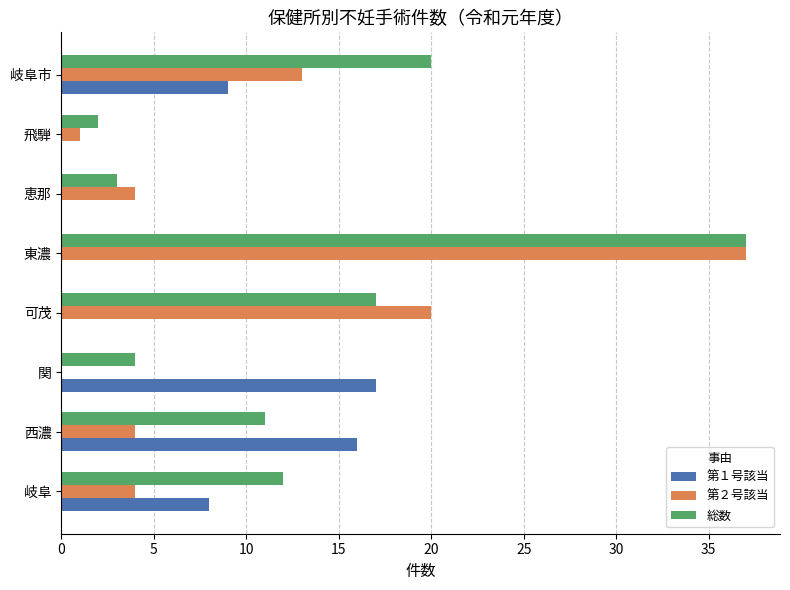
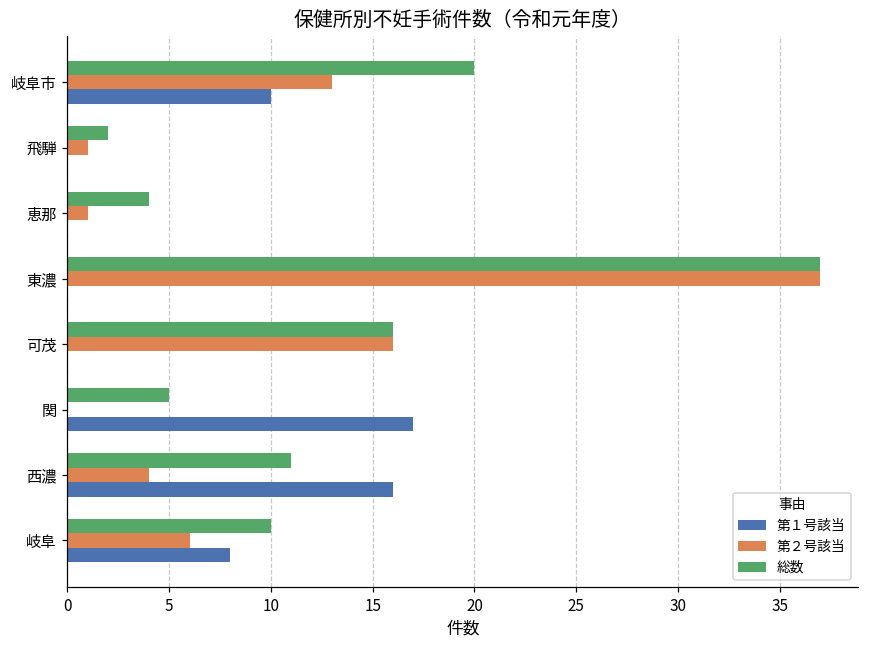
  {
    "第１号該当": {
-     "岐阜市": 9,
+     "岐阜市": 10,
      "飛騨": 0,
      "恵那": 0,
      "東濃": 0,
      "可茂": 0,
      "関": 17,
      "西濃": 16,
      "岐阜": 8
    },
    "第２号該当": {
      "岐阜市": 13,
      "飛騨": 1,
-     "恵那": 4,
+     "恵那": 1,
      "東濃": 37,
-     "可茂": 20,
+     "可茂": 16,
      "関": 0,
      "西濃": 4,
-     "岐阜": 4
+     "岐阜": 6
    },
    "総数": {
      "岐阜市": 20,
      "飛騨": 2,
-     "恵那": 3,
+     "恵那": 4,
      "東濃": 37,
-     "可茂": 17,
-     "関": 4,
+     "可茂": 16,
+     "関": 5,
      "西濃": 11,
-     "岐阜": 12
+     "岐阜": 10
    }
  }
